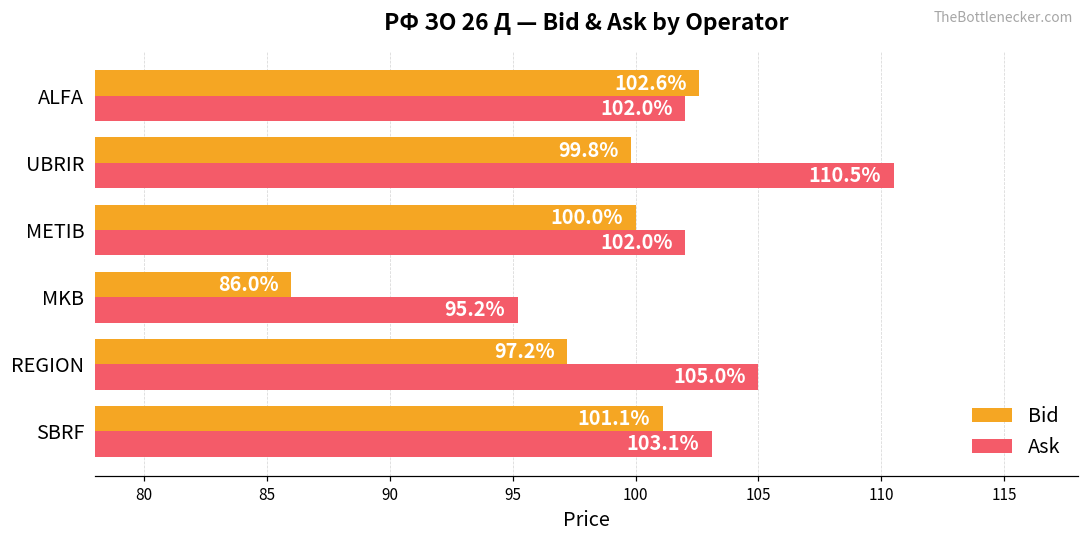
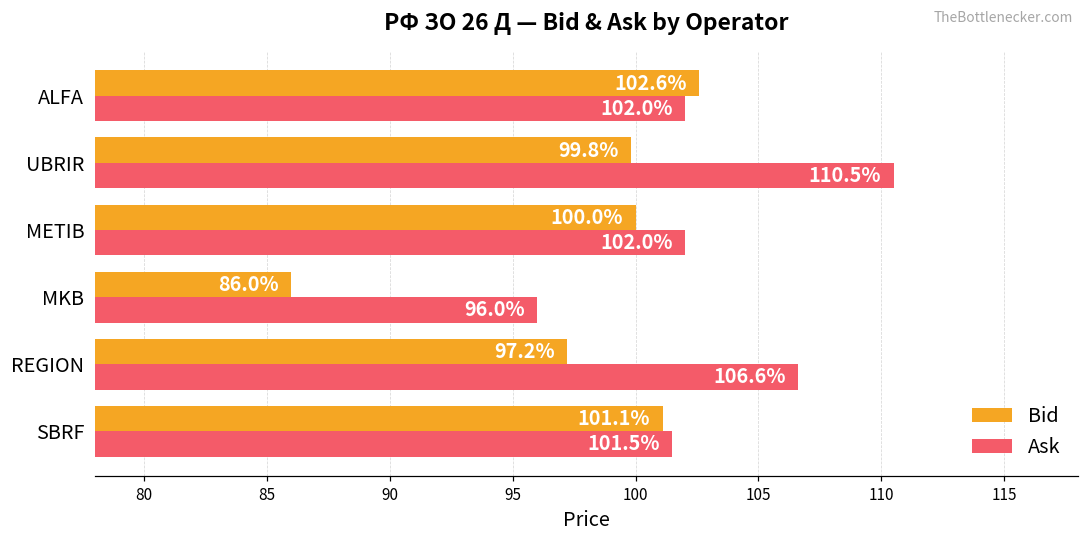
  {
    "Bid": {
      "ALFA": "102.6%",
      "UBRIR": "99.8%",
      "METIB": "100.0%",
      "MKB": "86.0%",
      "REGION": "97.2%",
      "SBRF": "101.1%"
    },
    "Ask": {
      "ALFA": "102.0%",
      "UBRIR": "110.5%",
      "METIB": "102.0%",
-     "MKB": "95.2%",
-     "REGION": "105.0%",
-     "SBRF": "103.1%"
+     "MKB": "96.0%",
+     "REGION": "106.6%",
+     "SBRF": "101.5%"
    }
  }
